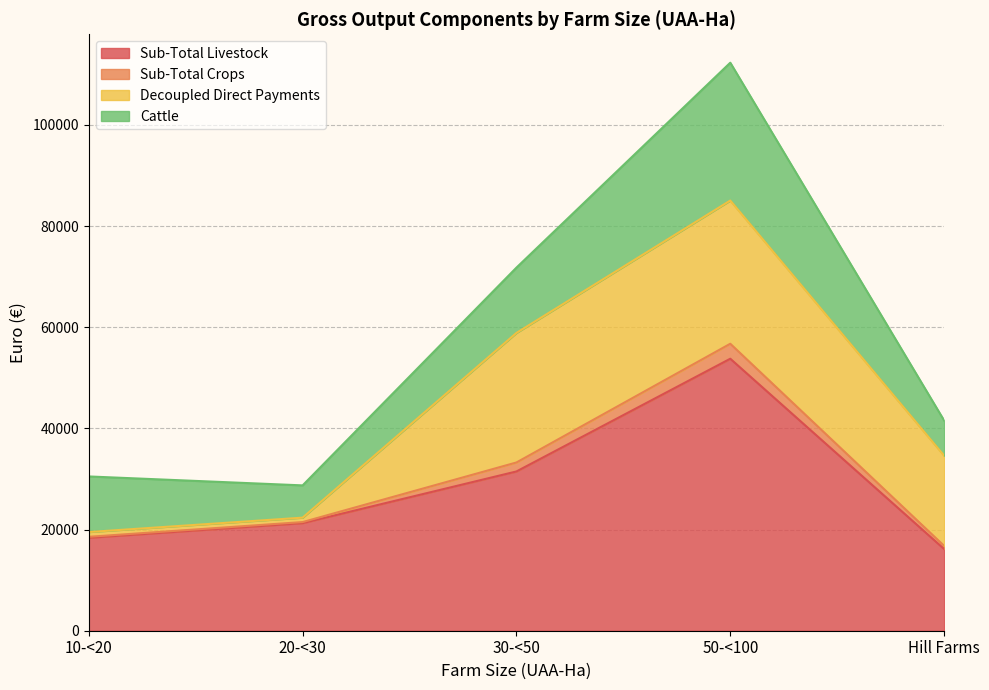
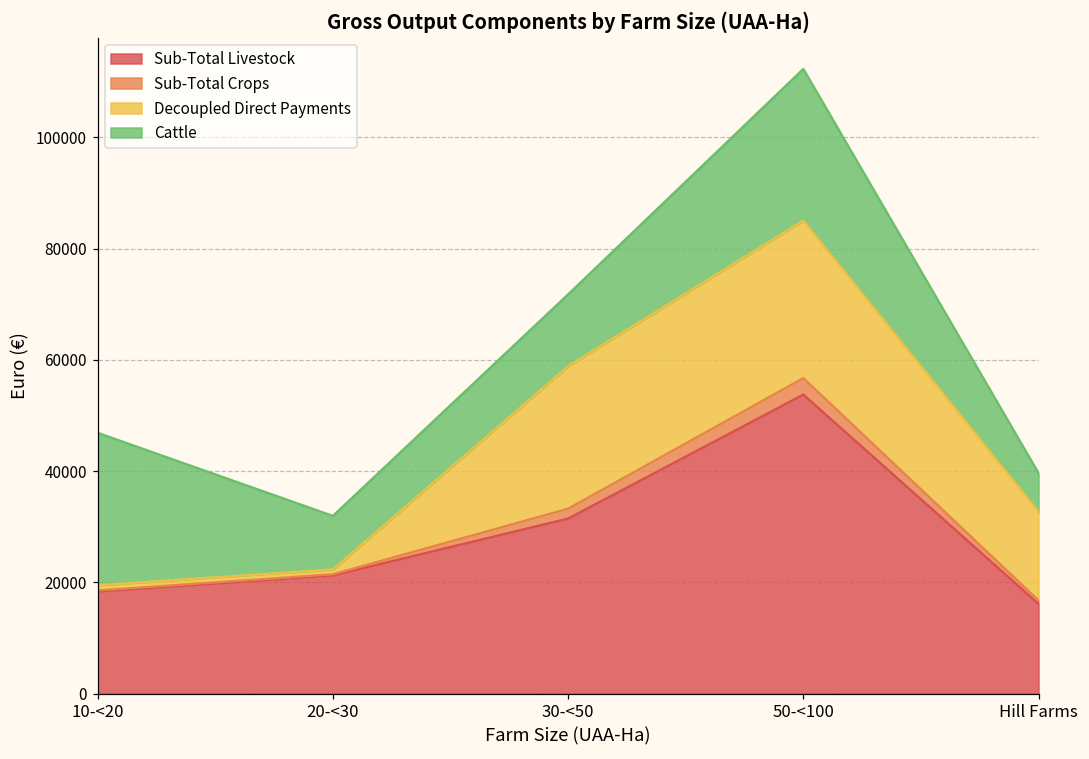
  {
    "Decoupled Direct Payments": {
      "10-<20": 1000,
      "20-<30": 1000,
      "30-<50": 26000,
      "50-<100": 28000,
-     "Hill Farms": 18000
+     "Hill Farms": 16000
    },
    "Cattle": {
-     "10-<20": 11000,
-     "20-<30": 6000,
+     "10-<20": 27000,
+     "20-<30": 10000,
      "30-<50": 13000,
      "50-<100": 27000,
      "Hill Farms": 7000
    }
  }
